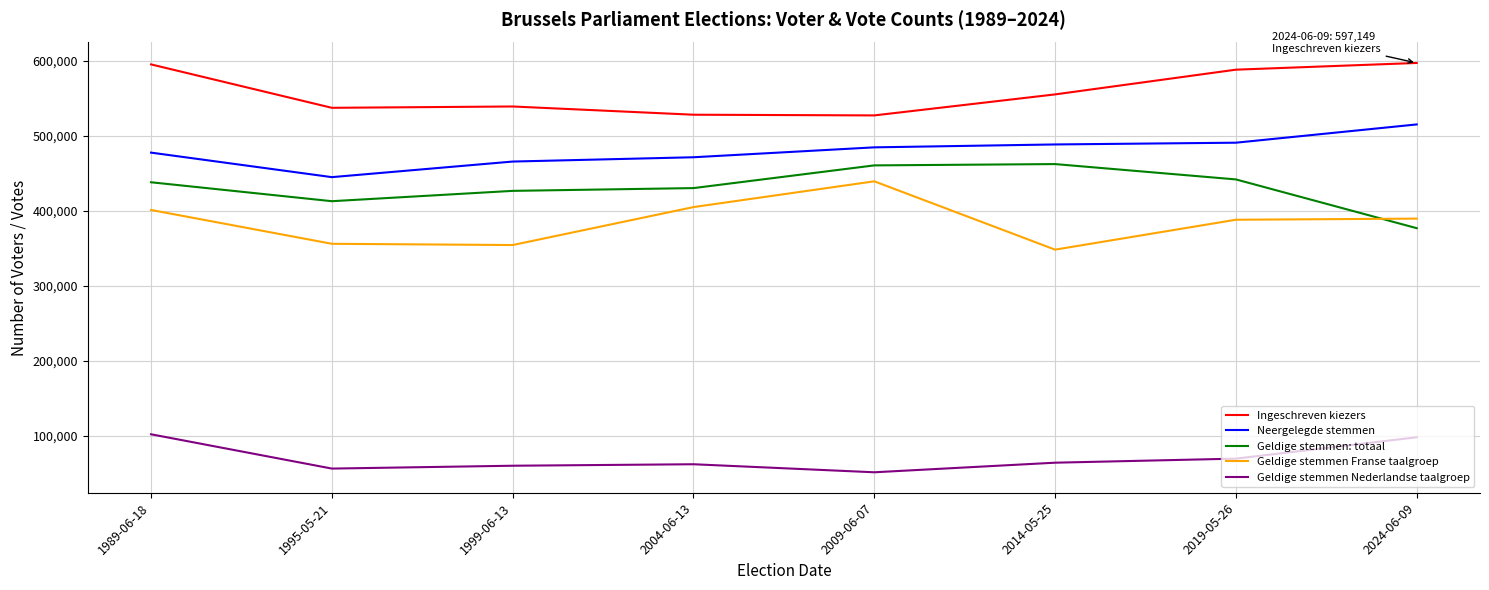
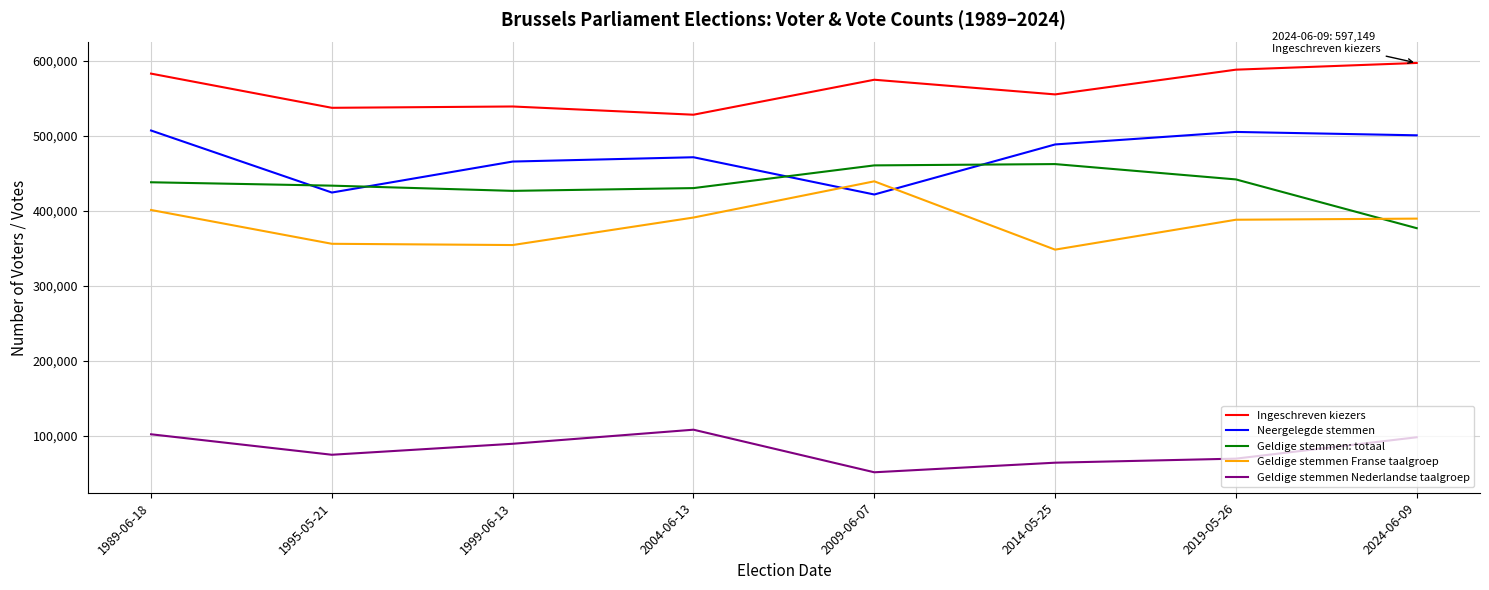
  {
    "Ingeschreven kiezers": {
-     "1989-06-18": "600,000",
+     "1989-06-18": "580,000",
      "1995-05-21": "540,000",
      "1999-06-13": "540,000",
      "2004-06-13": "530,000",
-     "2009-06-07": "530,000",
+     "2009-06-07": "570,000",
      "2014-05-25": "560,000",
      "2019-05-26": "590,000"
    },
    "Neergelegde stemmen": {
-     "1989-06-18": "480,000",
-     "1995-05-21": "450,000",
+     "1989-06-18": "510,000",
+     "1995-05-21": "420,000",
      "1999-06-13": "470,000",
      "2004-06-13": "470,000",
-     "2009-06-07": "480,000",
+     "2009-06-07": "420,000",
      "2014-05-25": "490,000",
-     "2019-05-26": "490,000",
-     "2024-06-09": "520,000"
+     "2019-05-26": "510,000",
+     "2024-06-09": "500,000"
    },
    "Geldige stemmen: totaal": {
      "1989-06-18": "440,000",
-     "1995-05-21": "410,000",
+     "1995-05-21": "430,000",
      "1999-06-13": "430,000",
      "2004-06-13": "430,000",
      "2009-06-07": "460,000",
      "2014-05-25": "460,000",
      "2019-05-26": "440,000",
      "2024-06-09": "380,000"
    },
    "Geldige stemmen Franse taalgroep": {
      "1989-06-18": "400,000",
      "1995-05-21": "360,000",
      "1999-06-13": "350,000",
-     "2004-06-13": "410,000",
+     "2004-06-13": "390,000",
      "2009-06-07": "440,000",
      "2014-05-25": "350,000",
      "2019-05-26": "390,000",
      "2024-06-09": "390,000"
    },
    "Geldige stemmen Nederlandse taalgroep": {
      "1989-06-18": "100,000",
-     "1995-05-21": "60,000",
-     "1999-06-13": "60,000",
-     "2004-06-13": "60,000",
+     "1995-05-21": "80,000",
+     "1999-06-13": "90,000",
+     "2004-06-13": "110,000",
      "2009-06-07": "50,000",
      "2014-05-25": "60,000"
    }
  }
